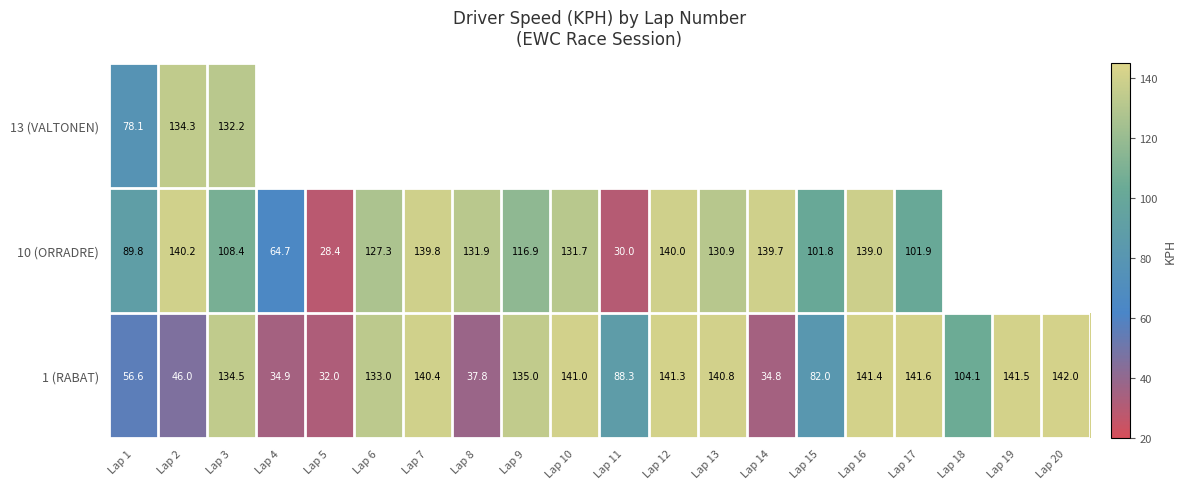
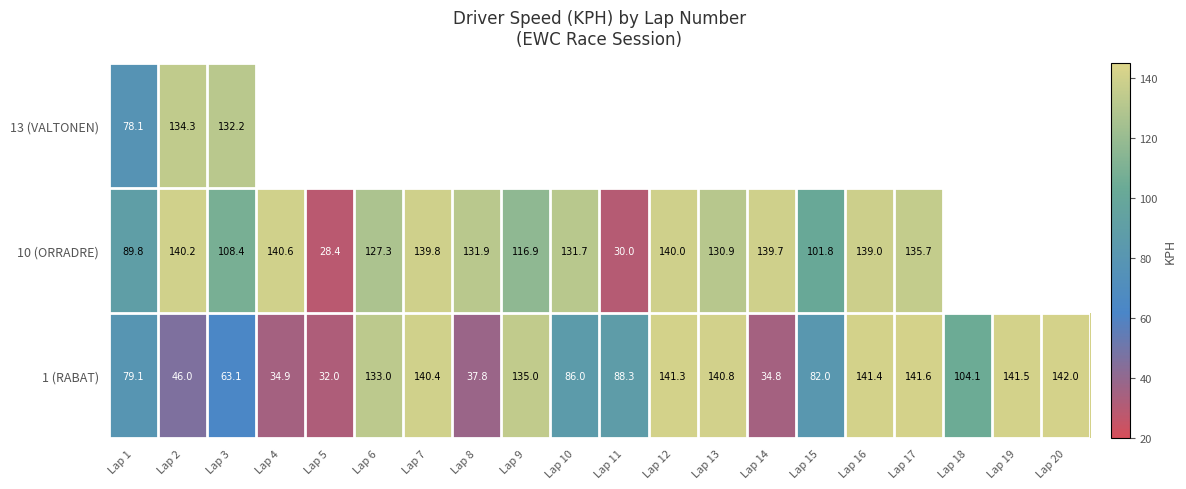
  {
    "13 (VALTONEN)": {
      "Lap 1": 78.1,
      "Lap 2": 134.3,
      "Lap 3": 132.2
    },
    "10 (ORRADRE)": {
      "Lap 1": 89.8,
      "Lap 2": 140.2,
      "Lap 3": 108.4,
-     "Lap 4": 64.7,
+     "Lap 4": 140.6,
      "Lap 5": 28.4,
      "Lap 6": 127.3,
      "Lap 7": 139.8,
      "Lap 8": 131.9,
      "Lap 9": 116.9,
      "Lap 10": 131.7,
      "Lap 11": 30.0,
      "Lap 12": 140.0,
      "Lap 13": 130.9,
      "Lap 14": 139.7,
      "Lap 15": 101.8,
      "Lap 16": 139.0,
-     "Lap 17": 101.9
+     "Lap 17": 135.7
    },
    "1 (RABAT)": {
-     "Lap 1": 56.6,
+     "Lap 1": 79.1,
      "Lap 2": 46.0,
-     "Lap 3": 134.5,
+     "Lap 3": 63.1,
      "Lap 4": 34.9,
      "Lap 5": 32.0,
      "Lap 6": 133.0,
      "Lap 7": 140.4,
      "Lap 8": 37.8,
      "Lap 9": 135.0,
-     "Lap 10": 141.0,
+     "Lap 10": 86.0,
      "Lap 11": 88.3,
      "Lap 12": 141.3,
      "Lap 13": 140.8,
      "Lap 14": 34.8,
      "Lap 15": 82.0,
      "Lap 16": 141.4,
      "Lap 17": 141.6,
      "Lap 18": 104.1,
      "Lap 19": 141.5,
      "Lap 20": 142.0
    }
  }
